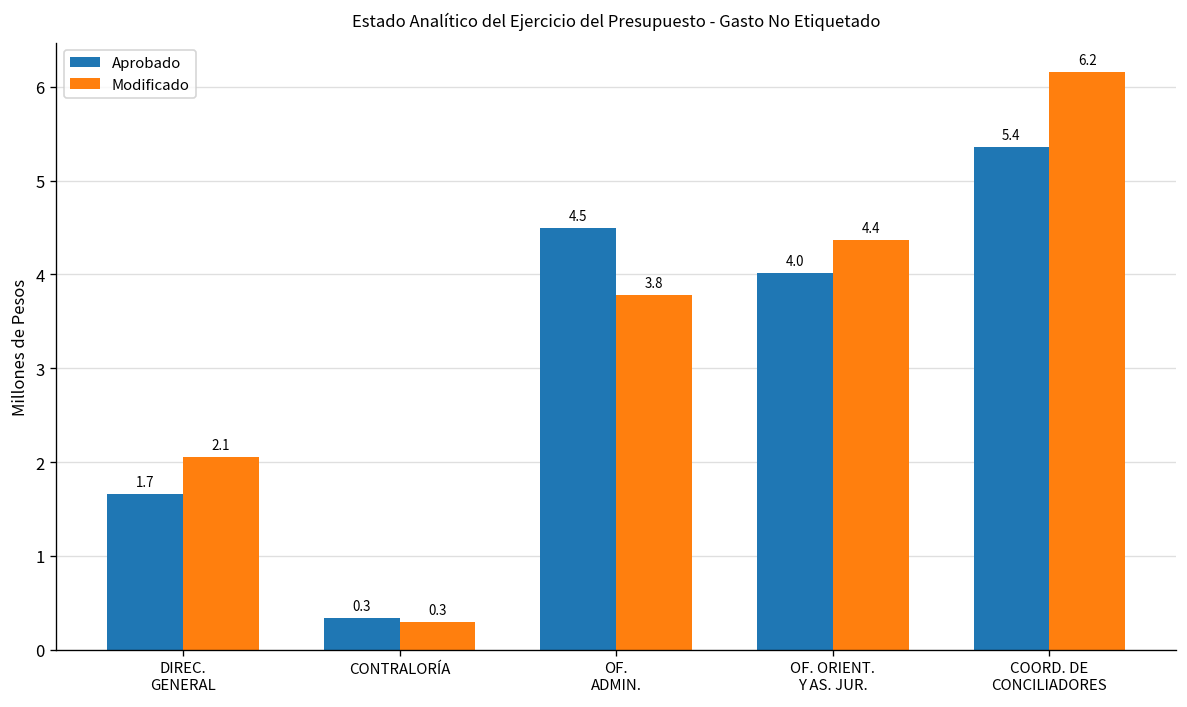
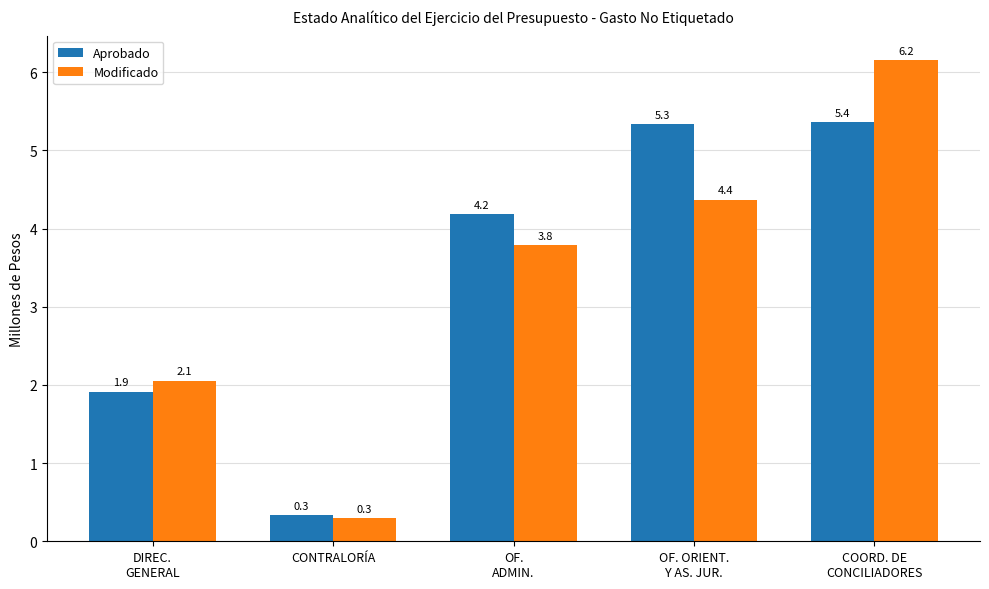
  {
    "Aprobado": {
-     "DIREC. GENERAL": 1.7,
+     "DIREC. GENERAL": 1.9,
      "CONTRALORÍA": 0.3,
-     "OF. ADMIN.": 4.5,
-     "OF. ORIENT. Y AS. JUR.": 4.0,
+     "OF. ADMIN.": 4.2,
+     "OF. ORIENT. Y AS. JUR.": 5.3,
      "COORD. DE CONCILIADORES": 5.4
    },
    "Modificado": {
      "DIREC. GENERAL": 2.1,
      "CONTRALORÍA": 0.3,
      "OF. ADMIN.": 3.8,
      "OF. ORIENT. Y AS. JUR.": 4.4,
      "COORD. DE CONCILIADORES": 6.2
    }
  }
